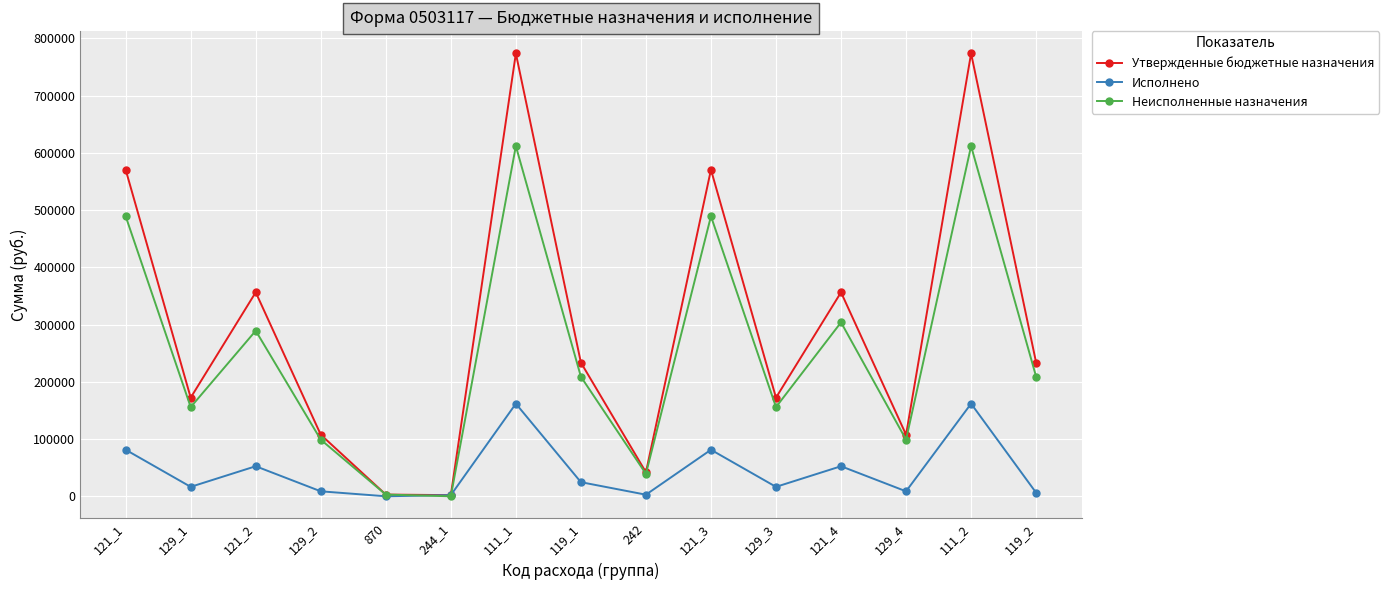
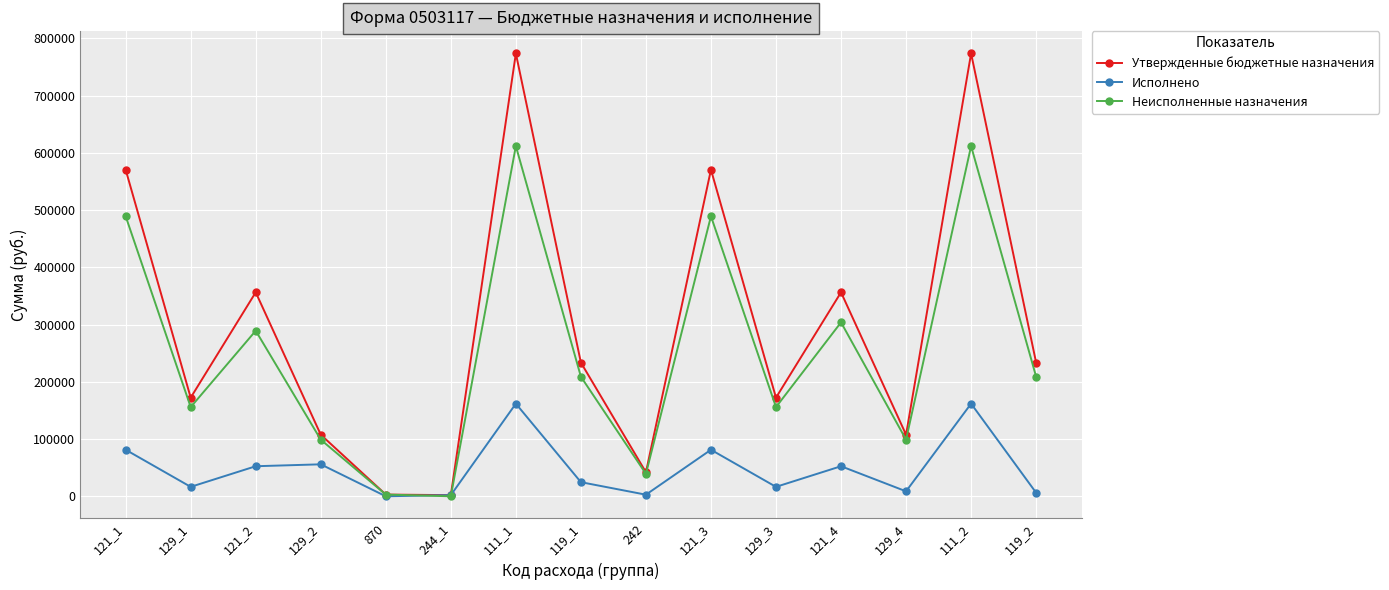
  {
    "Утвержденные бюджетные назначения": {
      "121_1": 570000,
      "129_1": 170000,
      "121_2": 360000,
      "129_2": 110000,
      "111_1": 770000,
      "119_1": 230000,
      "121_3": 570000,
      "129_3": 170000,
      "121_4": 360000,
      "129_4": 110000,
      "111_2": 770000,
      "119_2": 230000
    },
    "Исполнено": {
      "121_1": 80000,
      "129_1": 20000,
      "121_2": 50000,
-     "129_2": 10000,
+     "129_2": 60000,
      "111_1": 160000,
      "119_1": 20000,
      "242": 0,
      "121_3": 80000,
      "129_3": 20000,
      "121_4": 50000,
      "129_4": 10000,
      "111_2": 160000,
      "119_2": 10000
    },
    "Неисполненные назначения": {
      "121_1": 490000,
      "129_1": 160000,
      "121_2": 290000,
      "129_2": 100000,
      "111_1": 610000,
      "119_1": 210000,
      "121_3": 490000,
      "129_3": 160000,
      "121_4": 300000,
      "129_4": 100000,
      "111_2": 610000,
      "119_2": 210000
    }
  }
